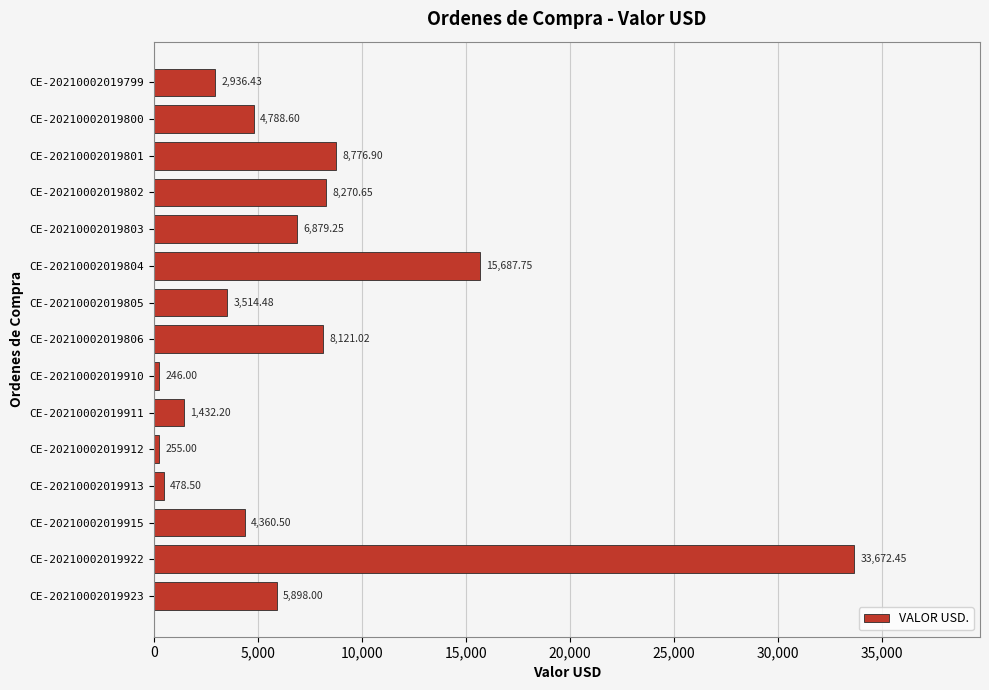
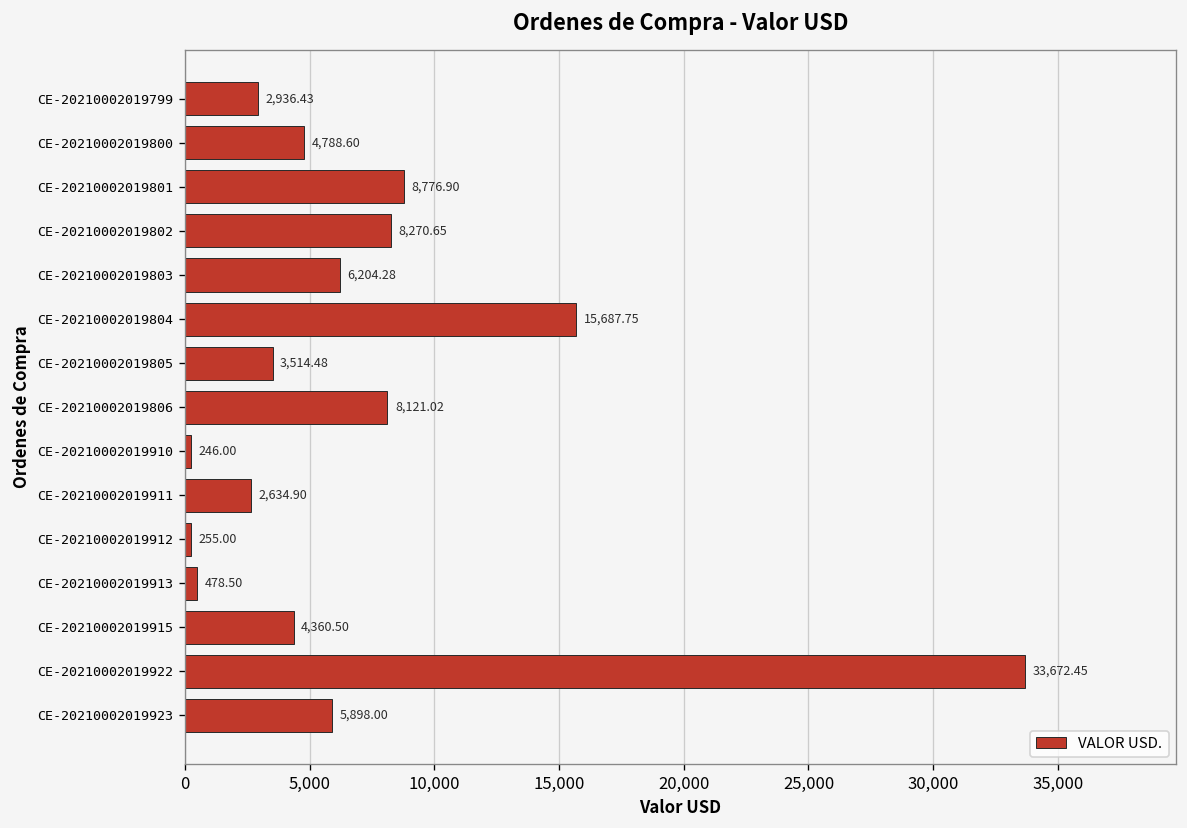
  {
    "CE-20210002019799": "2,936.43",
    "CE-20210002019800": "4,788.60",
    "CE-20210002019801": "8,776.90",
    "CE-20210002019802": "8,270.65",
-   "CE-20210002019803": "6,879.25",
+   "CE-20210002019803": "6,204.28",
    "CE-20210002019804": "15,687.75",
    "CE-20210002019805": "3,514.48",
    "CE-20210002019806": "8,121.02",
    "CE-20210002019910": "246.00",
-   "CE-20210002019911": "1,432.20",
+   "CE-20210002019911": "2,634.90",
    "CE-20210002019912": "255.00",
    "CE-20210002019913": "478.50",
    "CE-20210002019915": "4,360.50",
    "CE-20210002019922": "33,672.45",
    "CE-20210002019923": "5,898.00"
  }
